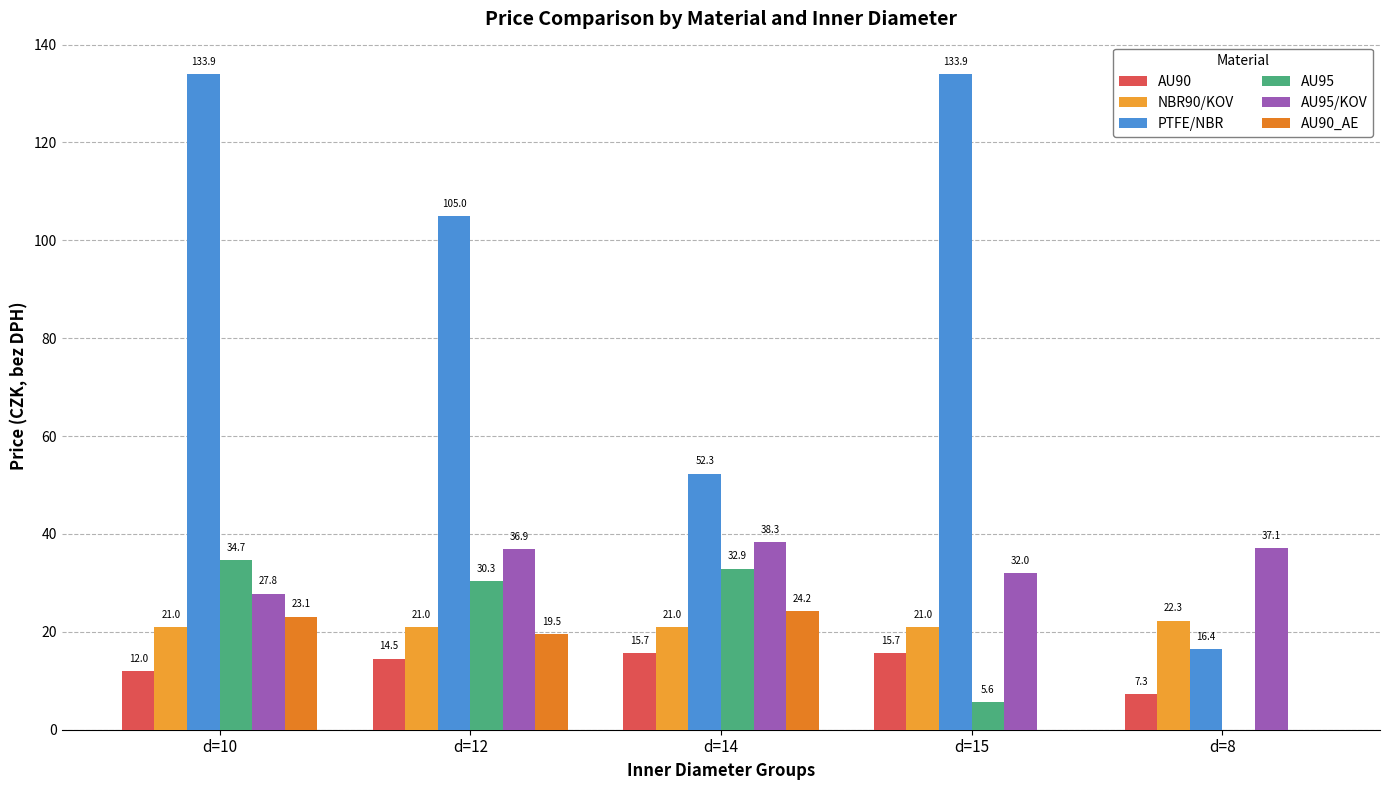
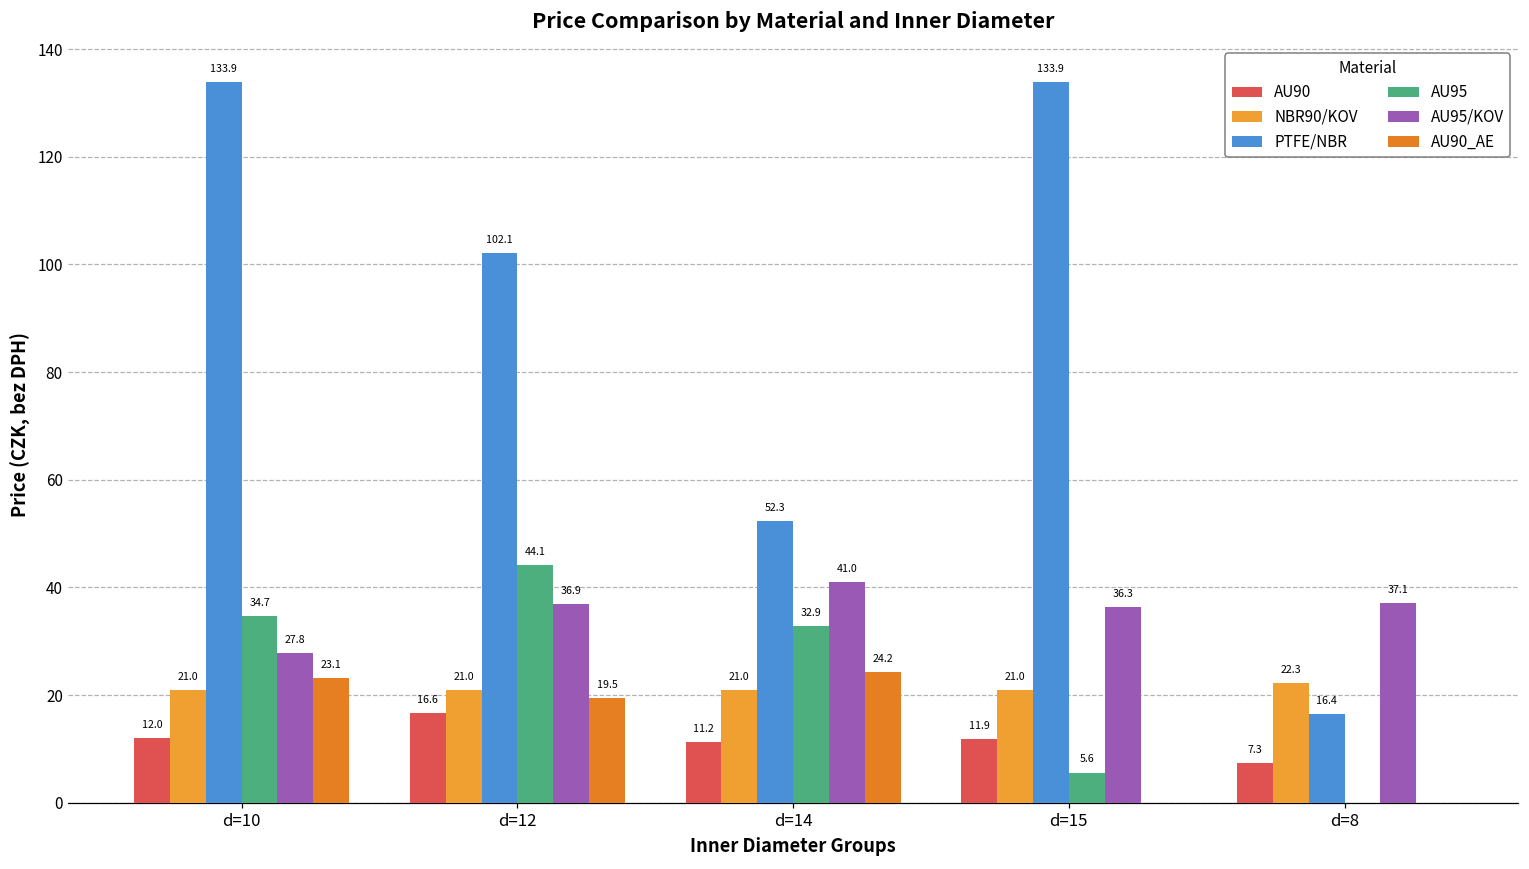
  {
    "AU90": {
      "d=10": 12.0,
-     "d=12": 14.5,
-     "d=14": 15.7,
-     "d=15": 15.7,
+     "d=12": 16.6,
+     "d=14": 11.2,
+     "d=15": 11.9,
      "d=8": 7.3
    },
    "PTFE/NBR": {
      "d=10": 133.9,
-     "d=12": 105.0,
+     "d=12": 102.1,
      "d=14": 52.3,
      "d=15": 133.9,
      "d=8": 16.4
    },
    "AU95": {
      "d=10": 34.7,
-     "d=12": 30.3,
+     "d=12": 44.1,
      "d=14": 32.9,
      "d=15": 5.6
    },
    "AU95/KOV": {
      "d=10": 27.8,
      "d=12": 36.9,
-     "d=14": 38.3,
-     "d=15": 32.0,
+     "d=14": 41.0,
+     "d=15": 36.3,
      "d=8": 37.1
    }
  }
